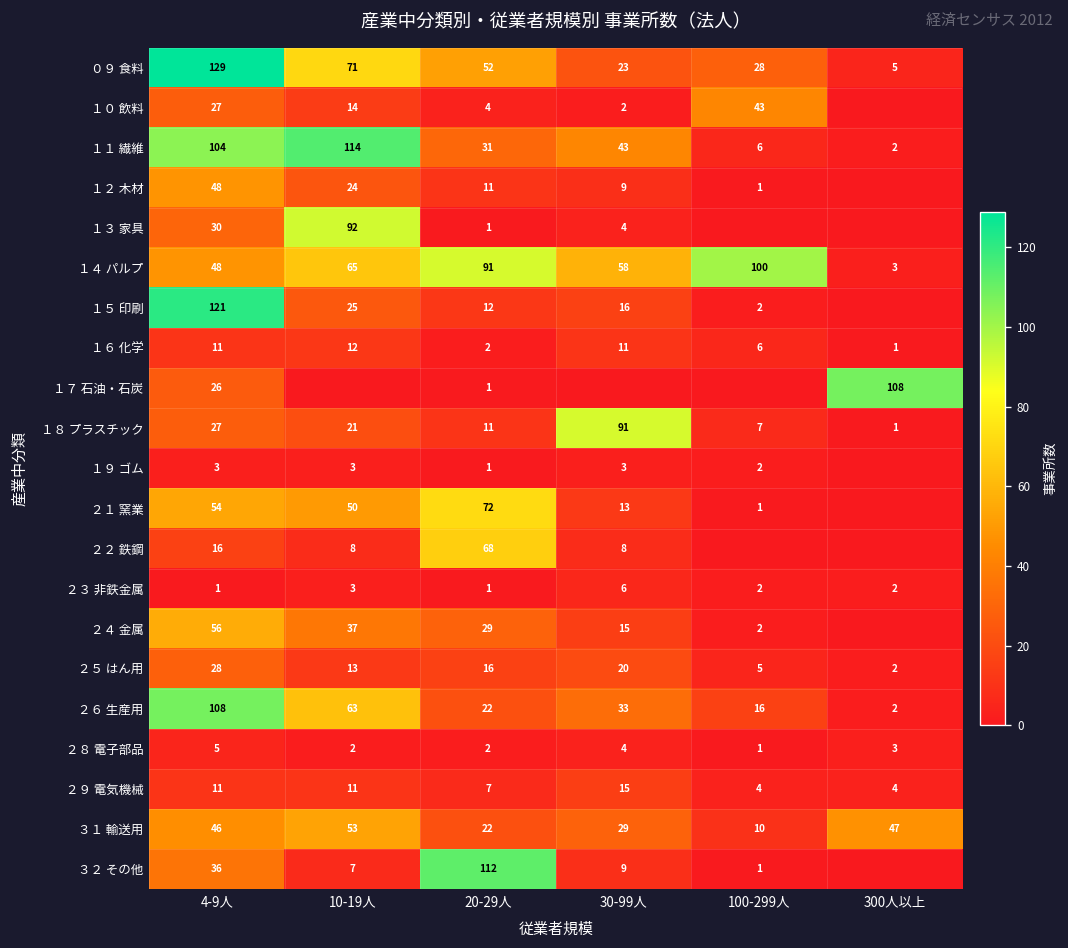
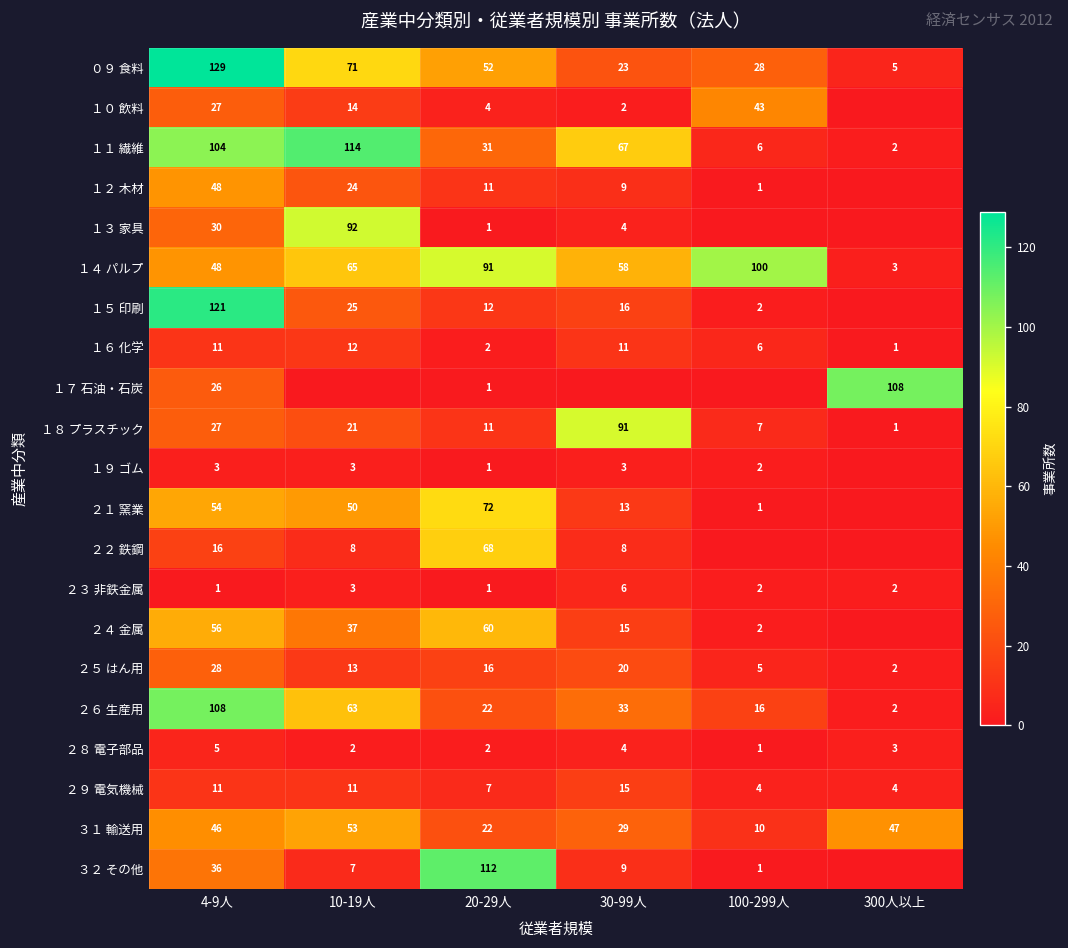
  {
    "０９ 食料": {
      "4-9人": 129,
      "10-19人": 71,
      "20-29人": 52,
      "30-99人": 23,
      "100-299人": 28,
      "300人以上": 5
    },
    "１０ 飲料": {
      "4-9人": 27,
      "10-19人": 14,
      "20-29人": 4,
      "30-99人": 2,
      "100-299人": 43
    },
    "１１ 繊維": {
      "4-9人": 104,
      "10-19人": 114,
      "20-29人": 31,
-     "30-99人": 43,
+     "30-99人": 67,
      "100-299人": 6,
      "300人以上": 2
    },
    "１２ 木材": {
      "4-9人": 48,
      "10-19人": 24,
      "20-29人": 11,
      "30-99人": 9,
      "100-299人": 1
    },
    "１３ 家具": {
      "4-9人": 30,
      "10-19人": 92,
      "20-29人": 1,
      "30-99人": 4
    },
    "１４ パルプ": {
      "4-9人": 48,
      "10-19人": 65,
      "20-29人": 91,
      "30-99人": 58,
      "100-299人": 100,
      "300人以上": 3
    },
    "１５ 印刷": {
      "4-9人": 121,
      "10-19人": 25,
      "20-29人": 12,
      "30-99人": 16,
      "100-299人": 2
    },
    "１６ 化学": {
      "4-9人": 11,
      "10-19人": 12,
      "20-29人": 2,
      "30-99人": 11,
      "100-299人": 6,
      "300人以上": 1
    },
    "１７ 石油・石炭": {
      "4-9人": 26,
      "20-29人": 1,
      "300人以上": 108
    },
    "１８ プラスチック": {
      "4-9人": 27,
      "10-19人": 21,
      "20-29人": 11,
      "30-99人": 91,
      "100-299人": 7,
      "300人以上": 1
    },
    "１９ ゴム": {
      "4-9人": 3,
      "10-19人": 3,
      "20-29人": 1,
      "30-99人": 3,
      "100-299人": 2
    },
    "２１ 窯業": {
      "4-9人": 54,
      "10-19人": 50,
      "20-29人": 72,
      "30-99人": 13,
      "100-299人": 1
    },
    "２２ 鉄鋼": {
      "4-9人": 16,
      "10-19人": 8,
      "20-29人": 68,
      "30-99人": 8
    },
    "２３ 非鉄金属": {
      "4-9人": 1,
      "10-19人": 3,
      "20-29人": 1,
      "30-99人": 6,
      "100-299人": 2,
      "300人以上": 2
    },
    "２４ 金属": {
      "4-9人": 56,
      "10-19人": 37,
-     "20-29人": 29,
+     "20-29人": 60,
      "30-99人": 15,
      "100-299人": 2
    },
    "２５ はん用": {
      "4-9人": 28,
      "10-19人": 13,
      "20-29人": 16,
      "30-99人": 20,
      "100-299人": 5,
      "300人以上": 2
    },
    "２６ 生産用": {
      "4-9人": 108,
      "10-19人": 63,
      "20-29人": 22,
      "30-99人": 33,
      "100-299人": 16,
      "300人以上": 2
    },
    "２８ 電子部品": {
      "4-9人": 5,
      "10-19人": 2,
      "20-29人": 2,
      "30-99人": 4,
      "100-299人": 1,
      "300人以上": 3
    },
    "２９ 電気機械": {
      "4-9人": 11,
      "10-19人": 11,
      "20-29人": 7,
      "30-99人": 15,
      "100-299人": 4,
      "300人以上": 4
    },
    "３１ 輸送用": {
      "4-9人": 46,
      "10-19人": 53,
      "20-29人": 22,
      "30-99人": 29,
      "100-299人": 10,
      "300人以上": 47
    },
    "３２ その他": {
      "4-9人": 36,
      "10-19人": 7,
      "20-29人": 112,
      "30-99人": 9,
      "100-299人": 1
    }
  }
